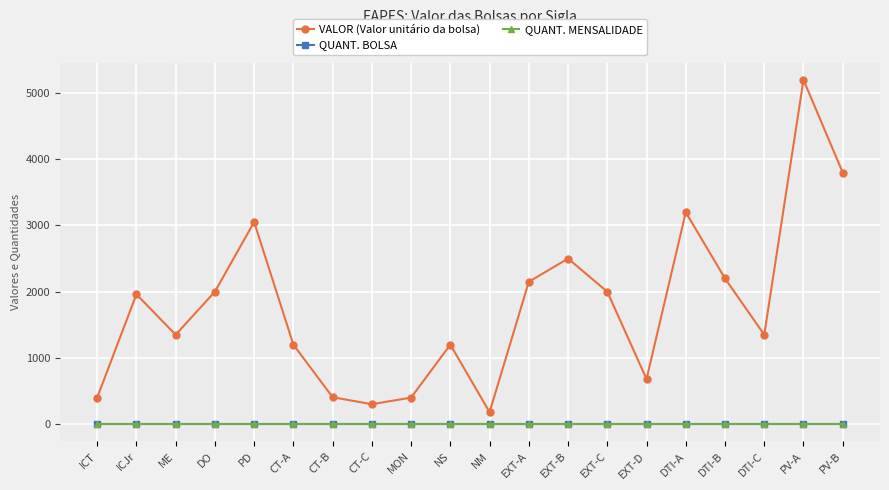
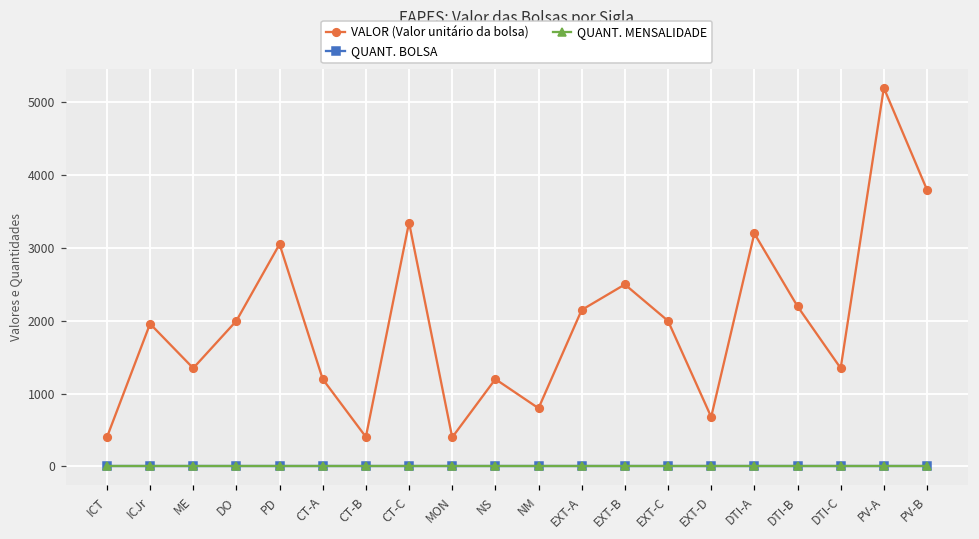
  {
    "VALOR (Valor unitário da bolsa)": {
      "ICT": 400,
      "ICJr": 2000,
      "ME": 1400,
      "DO": 2000,
      "PD": 3100,
      "CT-A": 1200,
      "CT-B": 400,
-     "CT-C": 300,
+     "CT-C": 3400,
      "MON": 400,
      "NS": 1200,
-     "NM": 200,
+     "NM": 800,
      "EXT-A": 2200,
      "EXT-B": 2500,
      "EXT-C": 2000,
      "EXT-D": 700,
      "DTI-A": 3200,
      "DTI-B": 2200,
      "DTI-C": 1400,
      "PV-A": 5200,
      "PV-B": 3800
    },
    "QUANT. MENSALIDADE": {
      "ICT": 0,
      "ICJr": 0,
      "ME": 0,
      "DO": 0,
      "PD": 0,
      "CT-A": 0,
      "CT-B": 0,
      "CT-C": 0,
      "MON": 0,
      "NS": 0,
      "NM": 0,
      "EXT-A": 0,
      "EXT-B": 0,
      "EXT-C": 0,
      "EXT-D": 0,
      "DTI-A": 0,
      "DTI-B": 0,
      "DTI-C": 0,
      "PV-A": 0,
      "PV-B": 0
    }
  }
